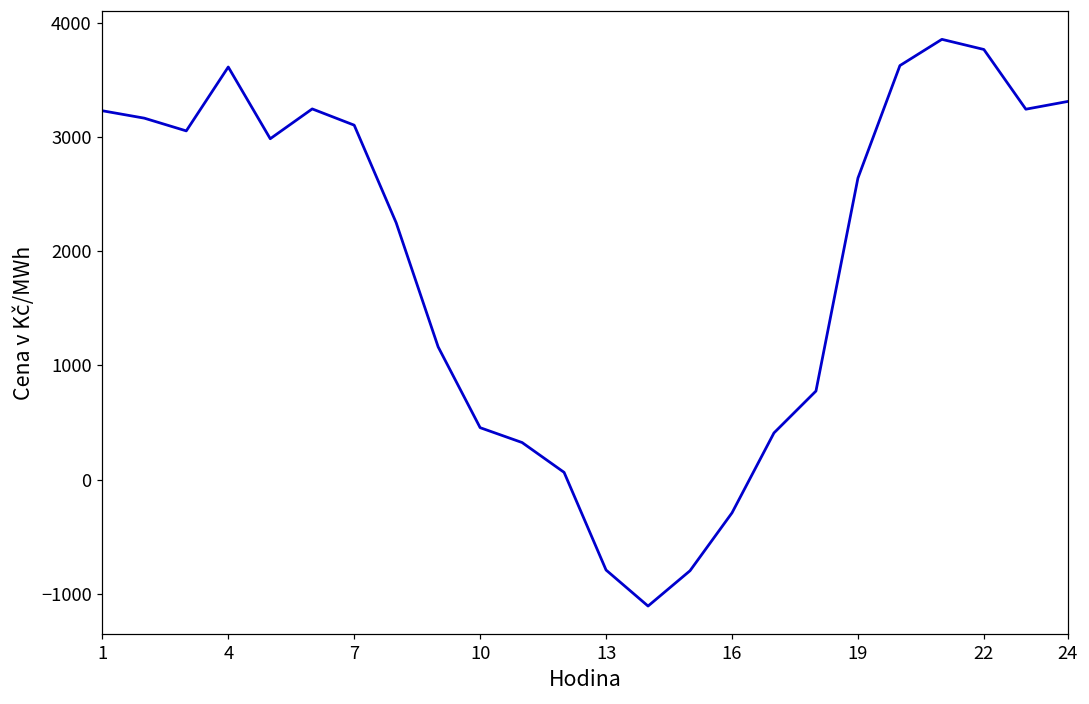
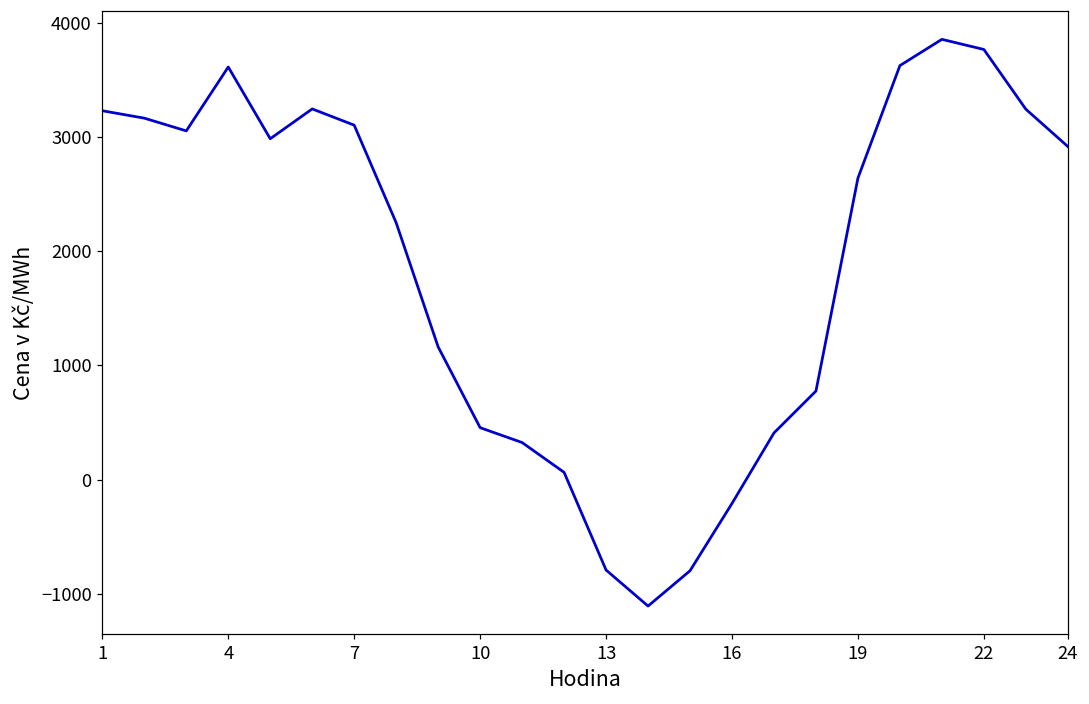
  {
    "1": 3230,
    "4": 3610,
    "7": 3100,
    "10": 460,
    "13": -790,
-   "16": -290,
+   "16": -210,
    "19": 2640,
    "22": 3770,
-   "24": 3310
+   "24": 2920
  }
